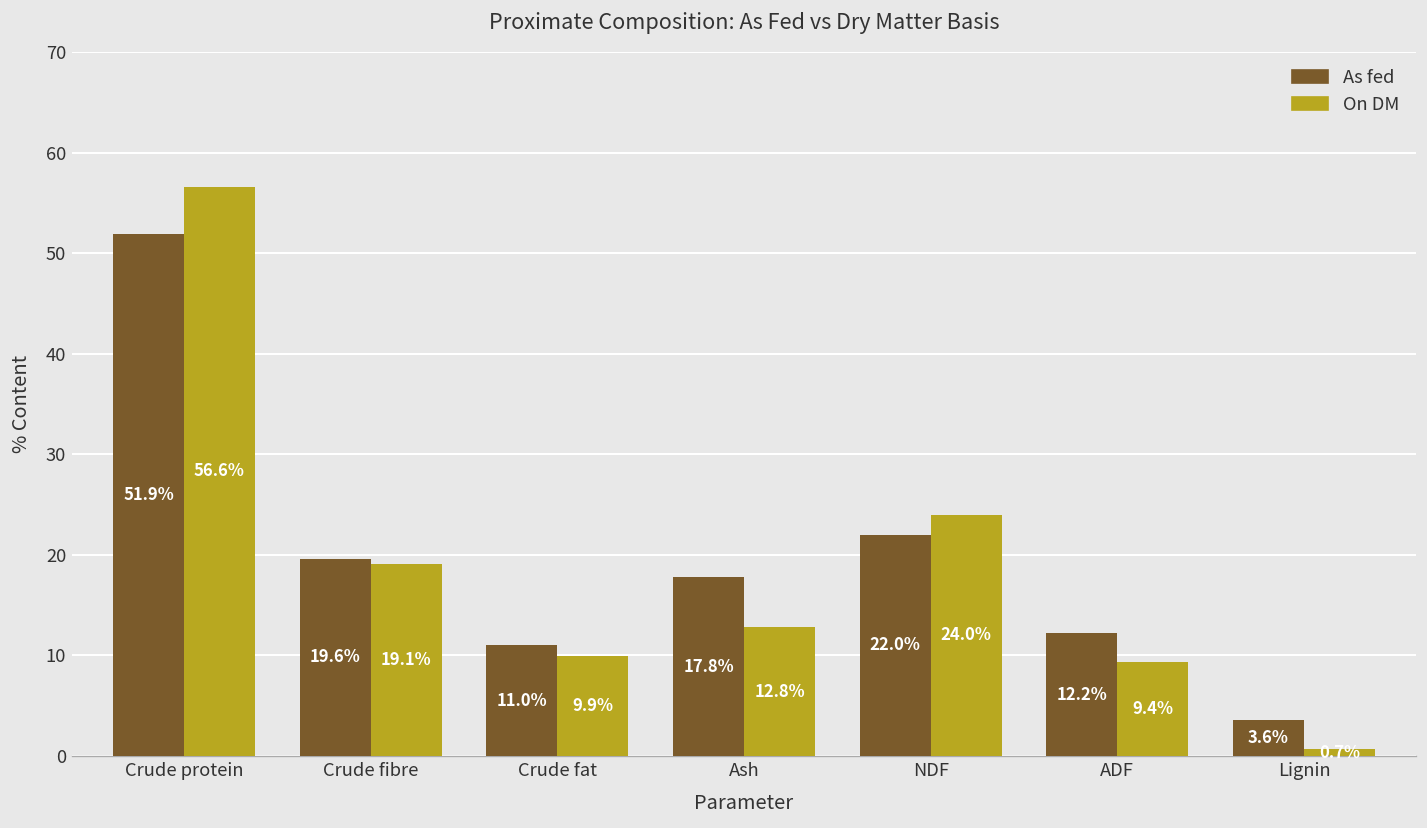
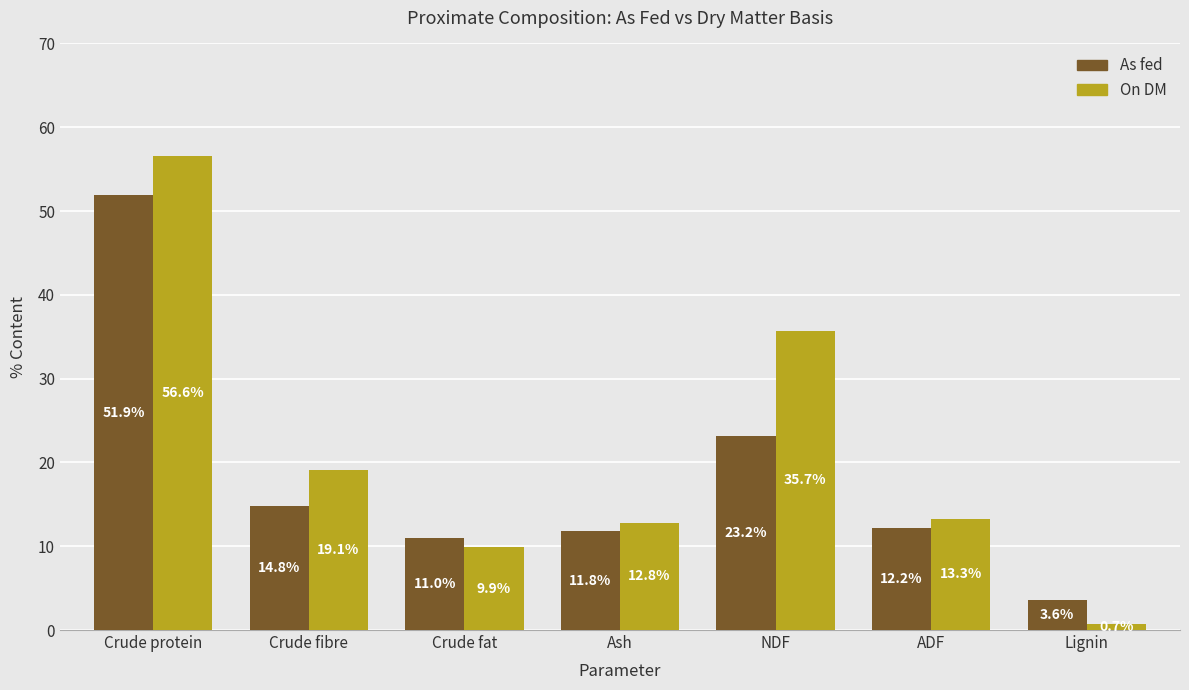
  {
    "As fed": {
      "Crude protein": "51.9%",
-     "Crude fibre": "19.6%",
+     "Crude fibre": "14.8%",
      "Crude fat": "11.0%",
-     "Ash": "17.8%",
-     "NDF": "22.0%",
+     "Ash": "11.8%",
+     "NDF": "23.2%",
      "ADF": "12.2%",
      "Lignin": "3.6%"
    },
    "On DM": {
      "Crude protein": "56.6%",
      "Crude fibre": "19.1%",
      "Crude fat": "9.9%",
      "Ash": "12.8%",
-     "NDF": "24.0%",
-     "ADF": "9.4%"
+     "NDF": "35.7%",
+     "ADF": "13.3%"
    }
  }
